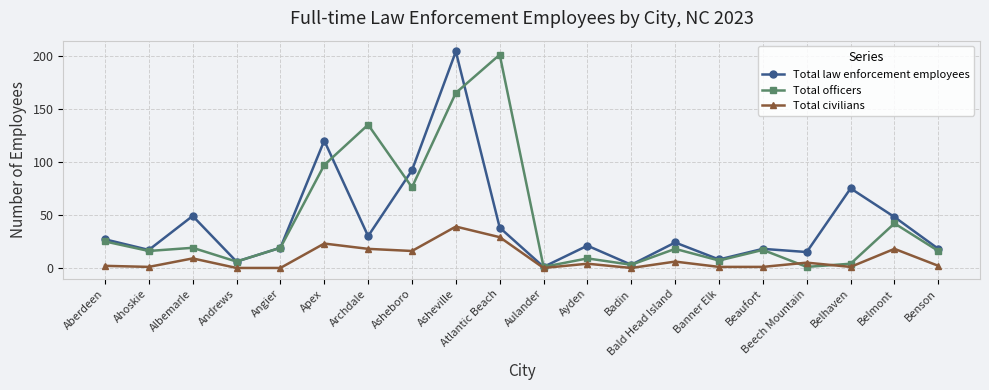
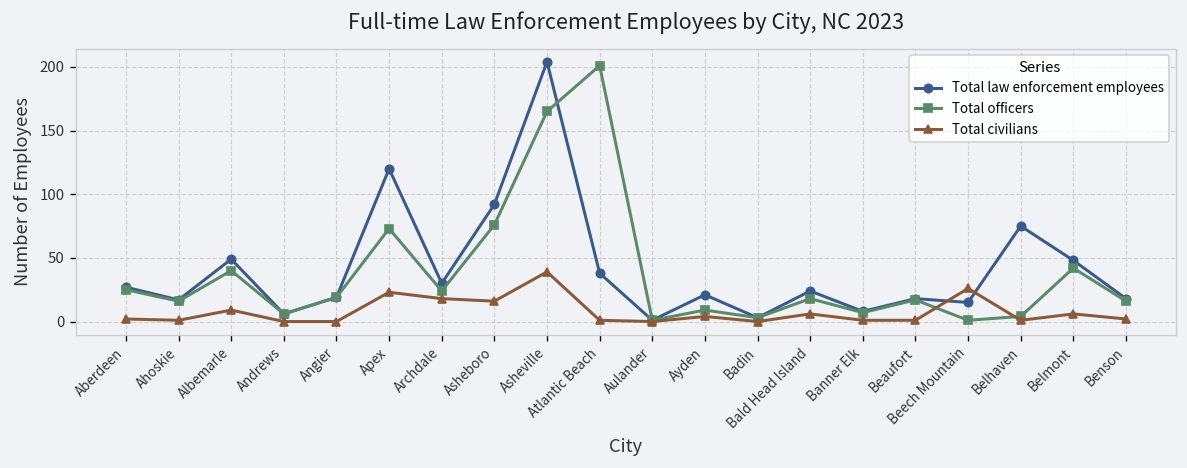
  {
    "Total law enforcement employees": {
      "Albemarle": 49,
      "Apex": 120,
      "Archdale": 30,
      "Asheboro": 92,
      "Asheville": 204,
      "Atlantic Beach": 38,
      "Ayden": 21,
      "Bald Head Island": 24,
      "Beech Mountain": 15,
      "Belhaven": 75,
      "Belmont": 48
    },
    "Total officers": {
-     "Albemarle": 19,
-     "Apex": 97,
-     "Archdale": 135,
+     "Albemarle": 40,
+     "Apex": 73,
+     "Archdale": 24,
      "Asheboro": 76,
      "Asheville": 165,
      "Atlantic Beach": 201,
      "Ayden": 9,
      "Bald Head Island": 18,
      "Beech Mountain": 1,
      "Belhaven": 4,
      "Belmont": 42
    },
    "Total civilians": {
      "Aberdeen": 2,
      "Ahoskie": 1,
      "Albemarle": 9,
      "Andrews": 0,
      "Angier": 0,
      "Apex": 23,
      "Archdale": 18,
      "Asheboro": 16,
      "Asheville": 39,
-     "Atlantic Beach": 29,
+     "Atlantic Beach": 1,
      "Ayden": 4,
      "Badin": 0,
      "Bald Head Island": 6,
      "Banner Elk": 1,
      "Beaufort": 1,
-     "Beech Mountain": 5,
+     "Beech Mountain": 26,
      "Belhaven": 1,
-     "Belmont": 18,
+     "Belmont": 6,
      "Benson": 2
    }
  }
